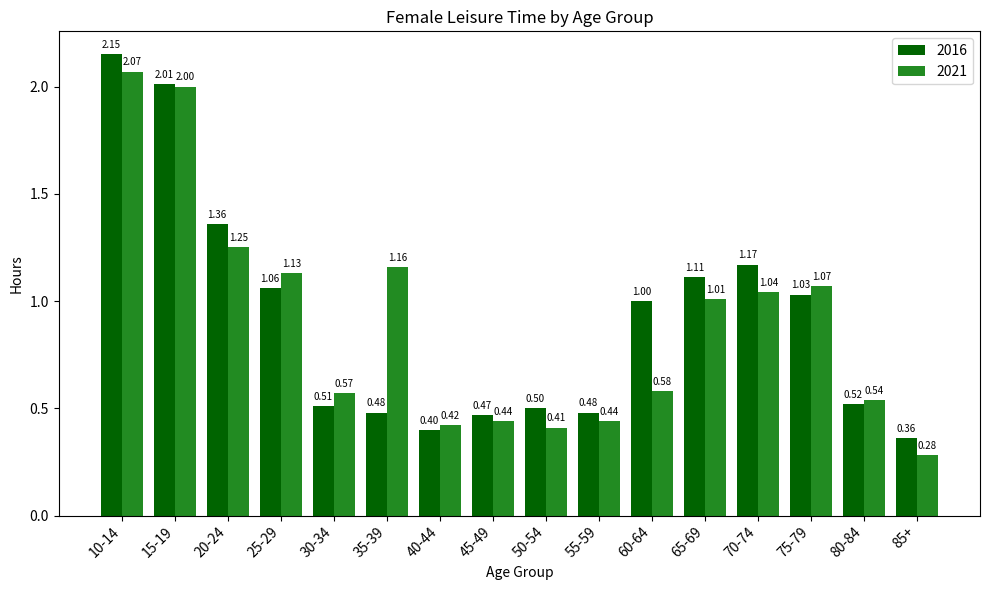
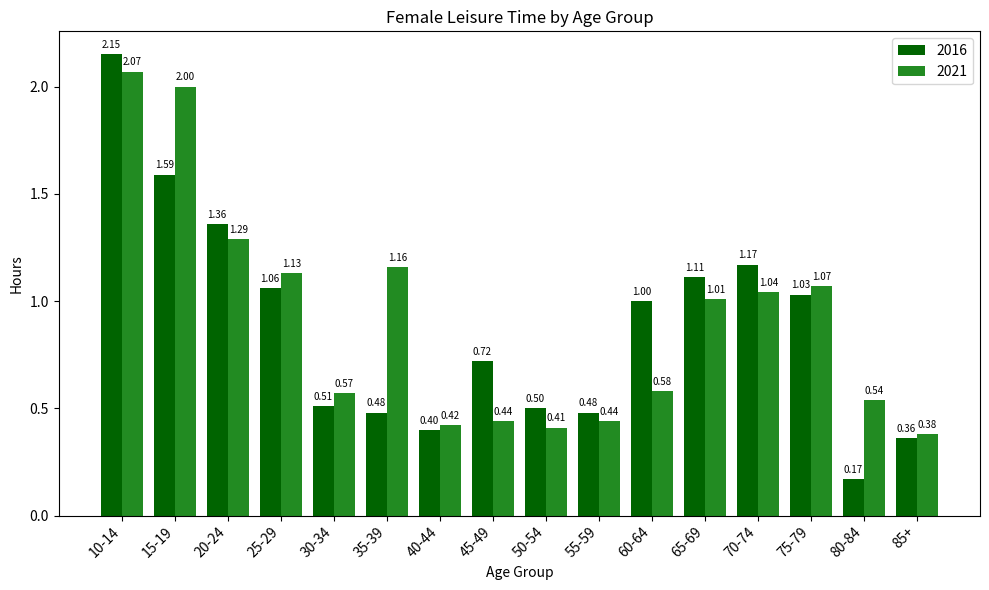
  {
    "2016": {
      "10-14": 2.15,
-     "15-19": 2.01,
+     "15-19": 1.59,
      "20-24": 1.36,
      "25-29": 1.06,
      "30-34": 0.51,
      "35-39": 0.48,
      "40-44": 0.40,
-     "45-49": 0.47,
+     "45-49": 0.72,
      "50-54": 0.50,
      "55-59": 0.48,
      "60-64": 1.00,
      "65-69": 1.11,
      "70-74": 1.17,
      "75-79": 1.03,
-     "80-84": 0.52,
+     "80-84": 0.17,
      "85+": 0.36
    },
    "2021": {
      "10-14": 2.07,
      "15-19": 2.00,
-     "20-24": 1.25,
+     "20-24": 1.29,
      "25-29": 1.13,
      "30-34": 0.57,
      "35-39": 1.16,
      "40-44": 0.42,
      "45-49": 0.44,
      "50-54": 0.41,
      "55-59": 0.44,
      "60-64": 0.58,
      "65-69": 1.01,
      "70-74": 1.04,
      "75-79": 1.07,
      "80-84": 0.54,
-     "85+": 0.28
+     "85+": 0.38
    }
  }
